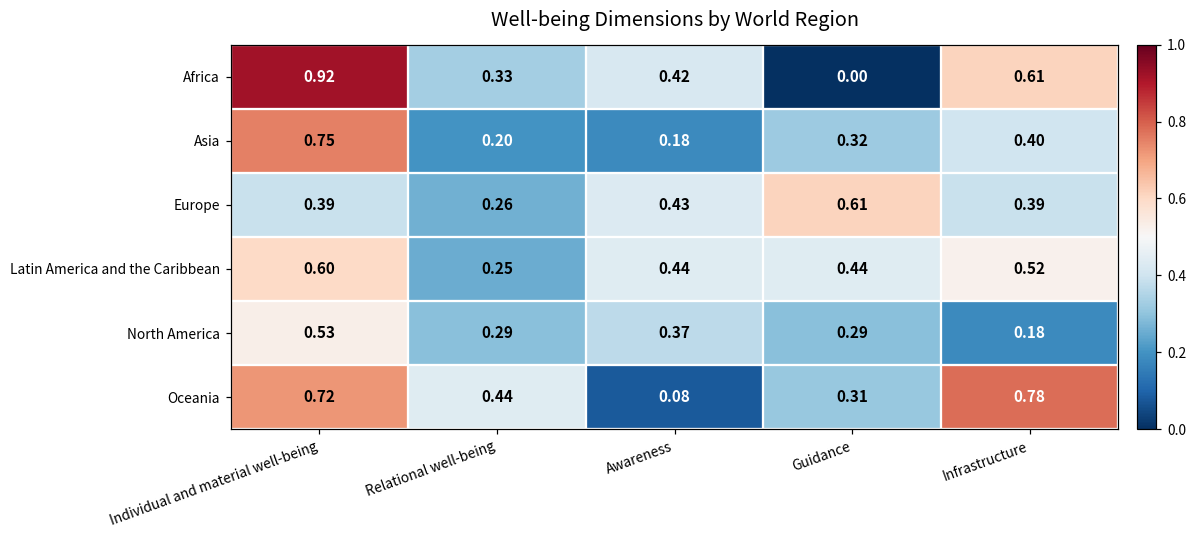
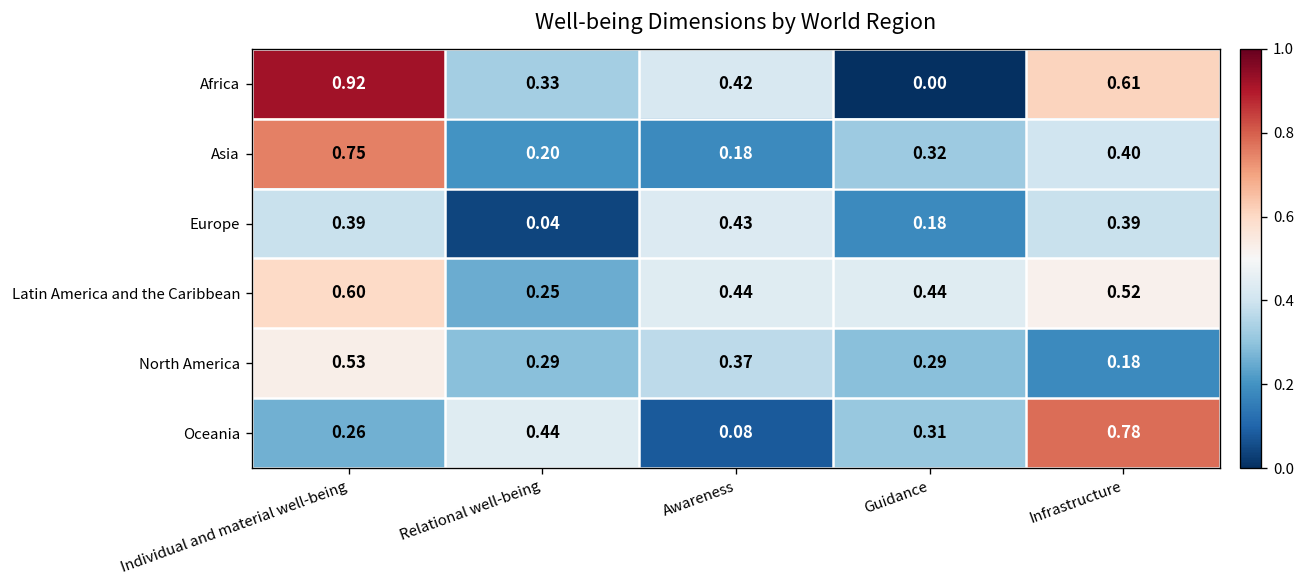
  {
    "Africa": {
      "Individual and material well-being": 0.92,
      "Relational well-being": 0.33,
      "Awareness": 0.42,
      "Guidance": 0.00,
      "Infrastructure": 0.61
    },
    "Asia": {
      "Individual and material well-being": 0.75,
      "Relational well-being": 0.20,
      "Awareness": 0.18,
      "Guidance": 0.32,
      "Infrastructure": 0.40
    },
    "Europe": {
      "Individual and material well-being": 0.39,
-     "Relational well-being": 0.26,
+     "Relational well-being": 0.04,
      "Awareness": 0.43,
-     "Guidance": 0.61,
+     "Guidance": 0.18,
      "Infrastructure": 0.39
    },
    "Latin America and the Caribbean": {
      "Individual and material well-being": 0.60,
      "Relational well-being": 0.25,
      "Awareness": 0.44,
      "Guidance": 0.44,
      "Infrastructure": 0.52
    },
    "North America": {
      "Individual and material well-being": 0.53,
      "Relational well-being": 0.29,
      "Awareness": 0.37,
      "Guidance": 0.29,
      "Infrastructure": 0.18
    },
    "Oceania": {
-     "Individual and material well-being": 0.72,
+     "Individual and material well-being": 0.26,
      "Relational well-being": 0.44,
      "Awareness": 0.08,
      "Guidance": 0.31,
      "Infrastructure": 0.78
    }
  }
